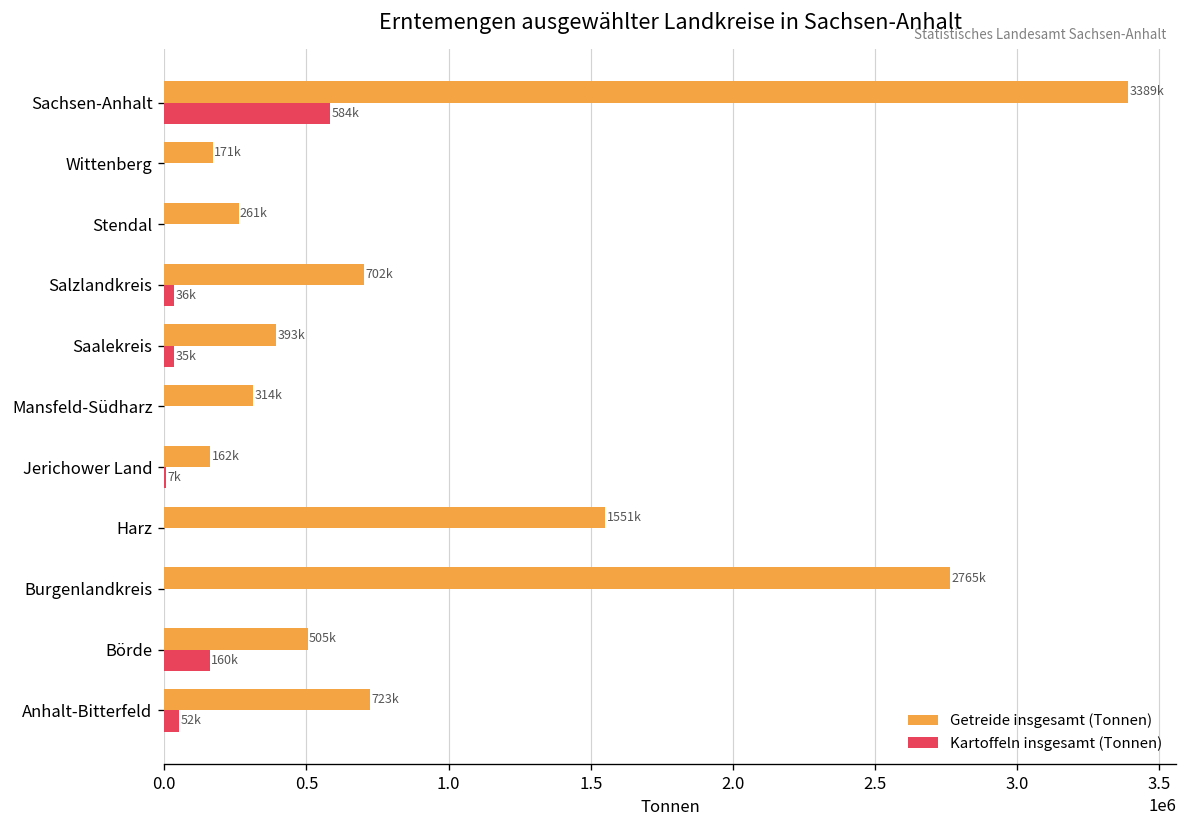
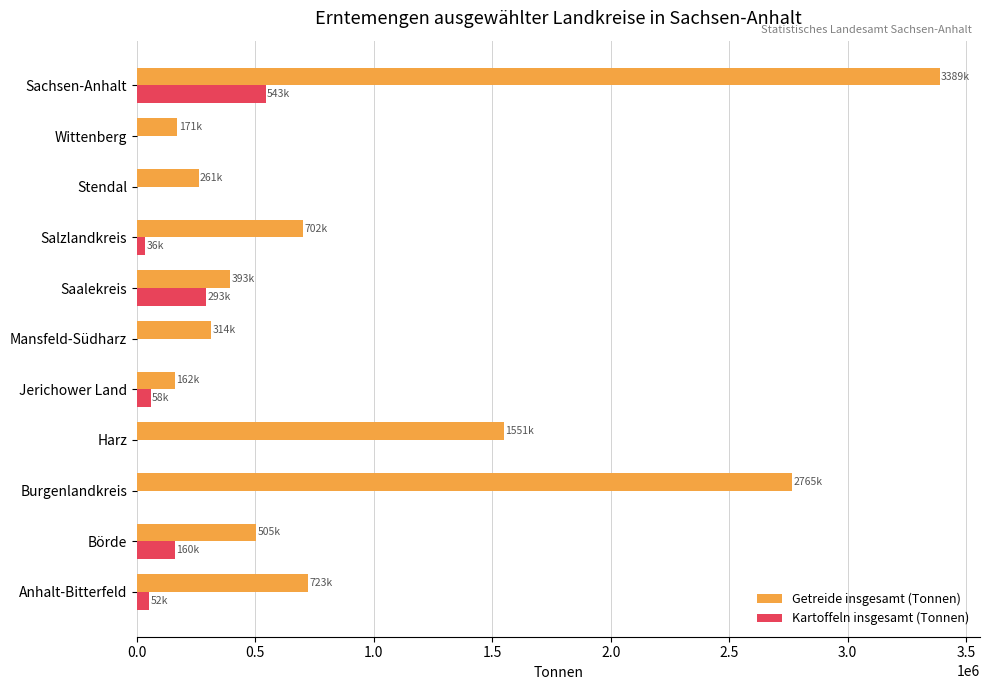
  {
    "Getreide insgesamt (Tonnen)": {
      "Sachsen-Anhalt": "3389k",
      "Wittenberg": "171k",
      "Stendal": "261k",
      "Salzlandkreis": "702k",
      "Saalekreis": "393k",
      "Mansfeld-Südharz": "314k",
      "Jerichower Land": "162k",
      "Harz": "1551k",
      "Burgenlandkreis": "2765k",
      "Börde": "505k",
      "Anhalt-Bitterfeld": "723k"
    },
    "Kartoffeln insgesamt (Tonnen)": {
-     "Sachsen-Anhalt": "584k",
+     "Sachsen-Anhalt": "543k",
      "Salzlandkreis": "36k",
-     "Saalekreis": "35k",
-     "Jerichower Land": "7k",
+     "Saalekreis": "293k",
+     "Jerichower Land": "58k",
      "Börde": "160k",
      "Anhalt-Bitterfeld": "52k"
    }
  }
